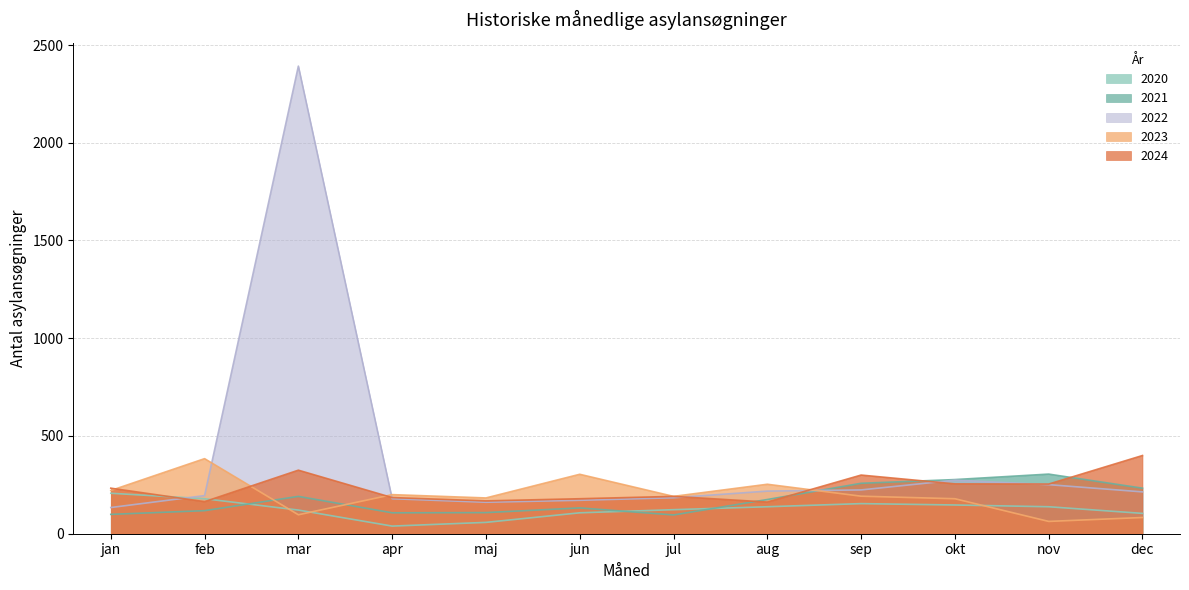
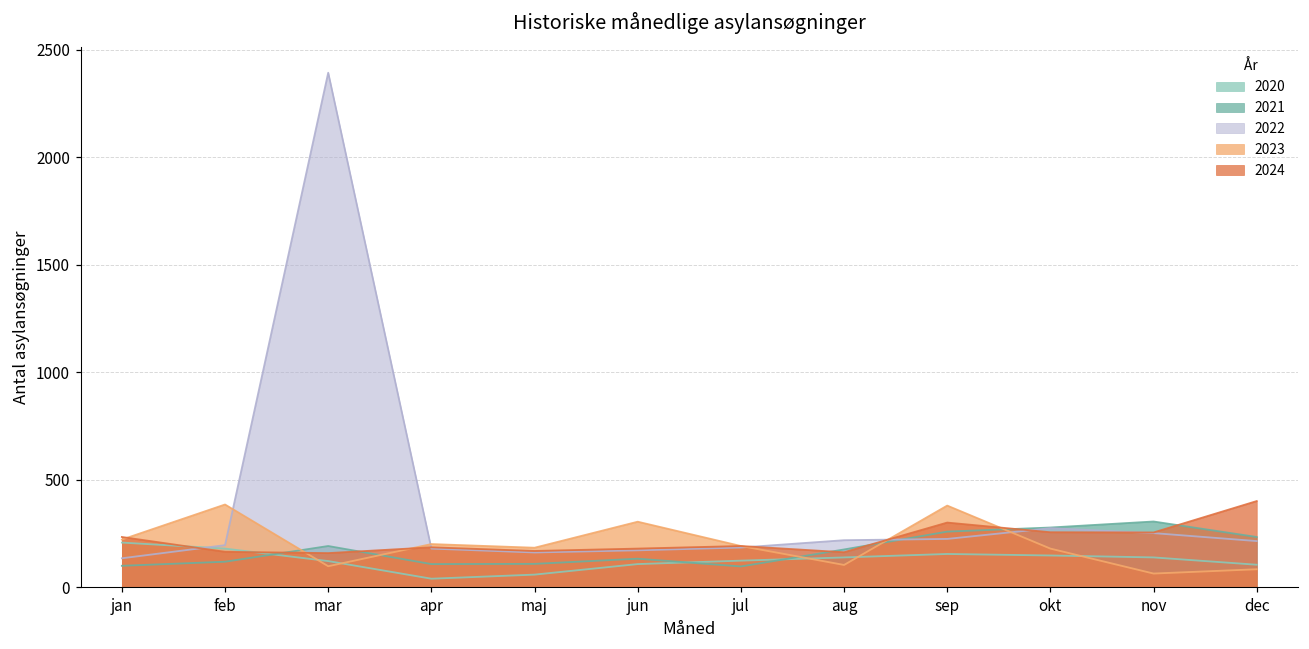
  {
    "2023": {
      "feb": 380,
      "mar": 100,
      "apr": 200,
      "maj": 180,
      "jun": 300,
-     "aug": 250,
-     "sep": 190,
+     "aug": 100,
+     "sep": 380,
      "okt": 180,
      "nov": 60,
      "dec": 80
    },
    "2024": {
      "feb": 160,
-     "mar": 330,
+     "mar": 160,
      "aug": 160,
      "sep": 300,
      "okt": 260,
      "dec": 400
    }
  }
